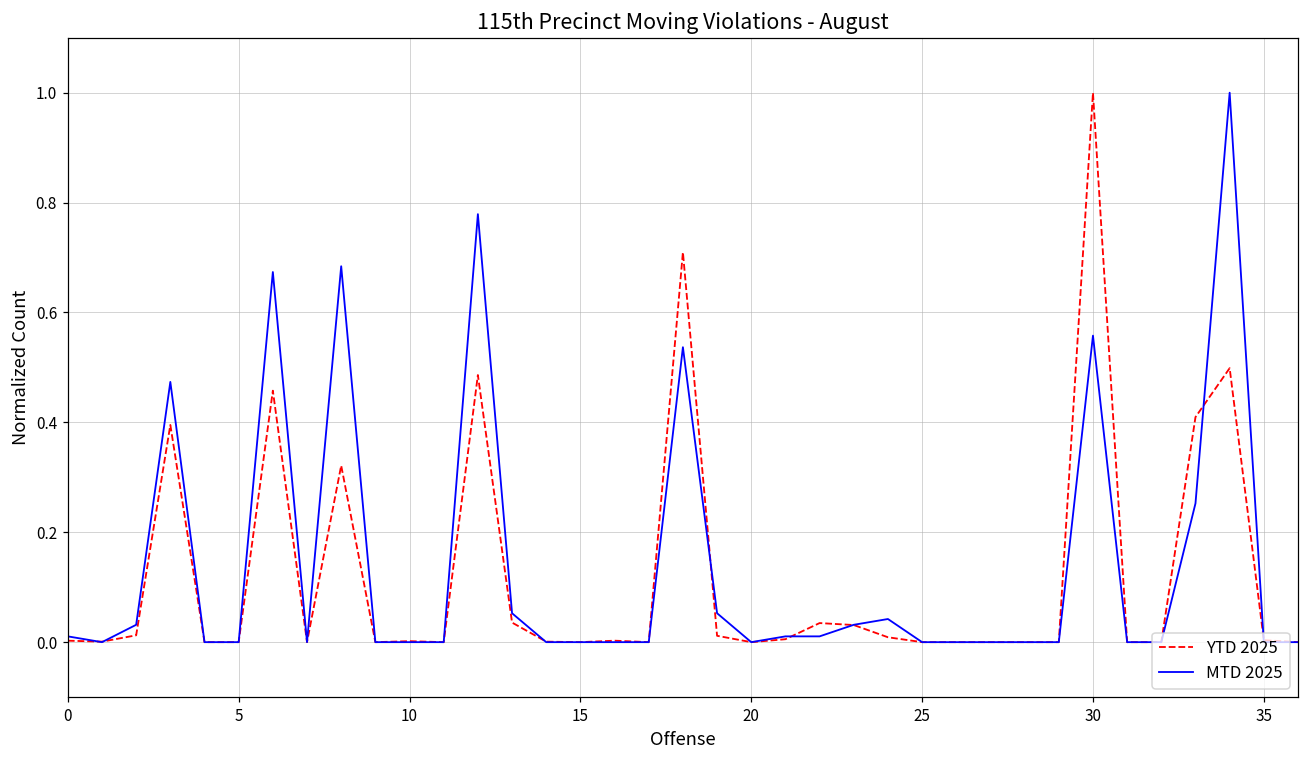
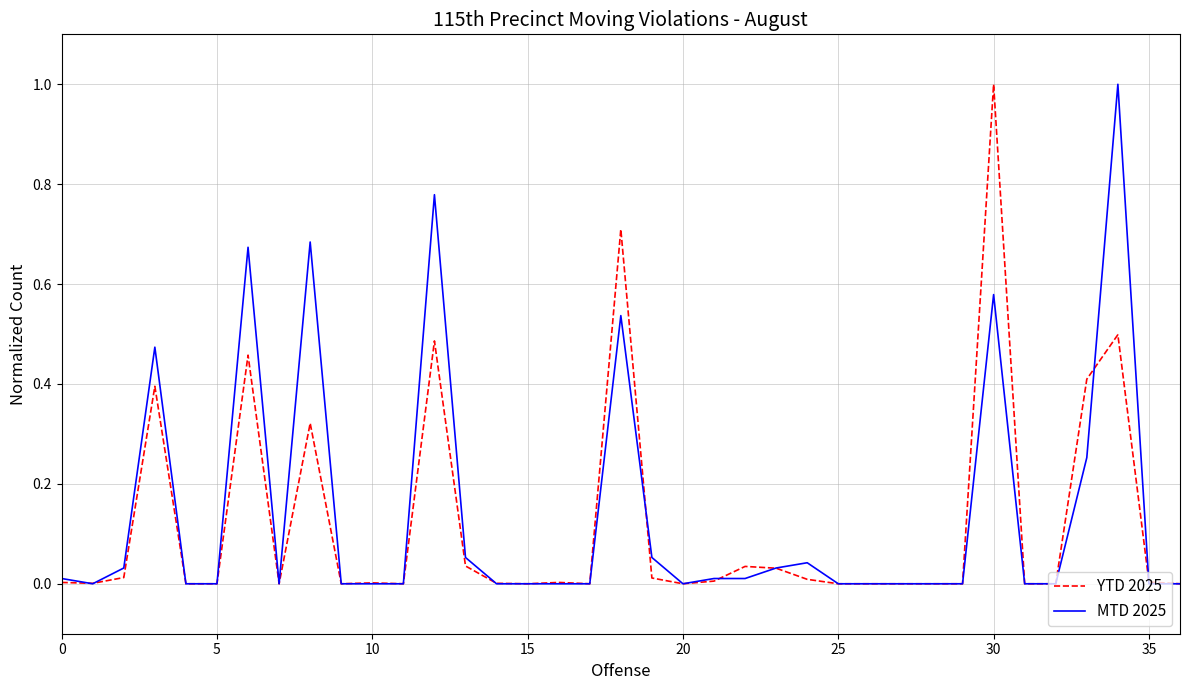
  {
    "YTD 2025": {
      "0": 0.00,
      "30": 1.00
    },
    "MTD 2025": {
      "0": 0.01,
-     "30": 0.56
+     "30": 0.58
    }
  }
